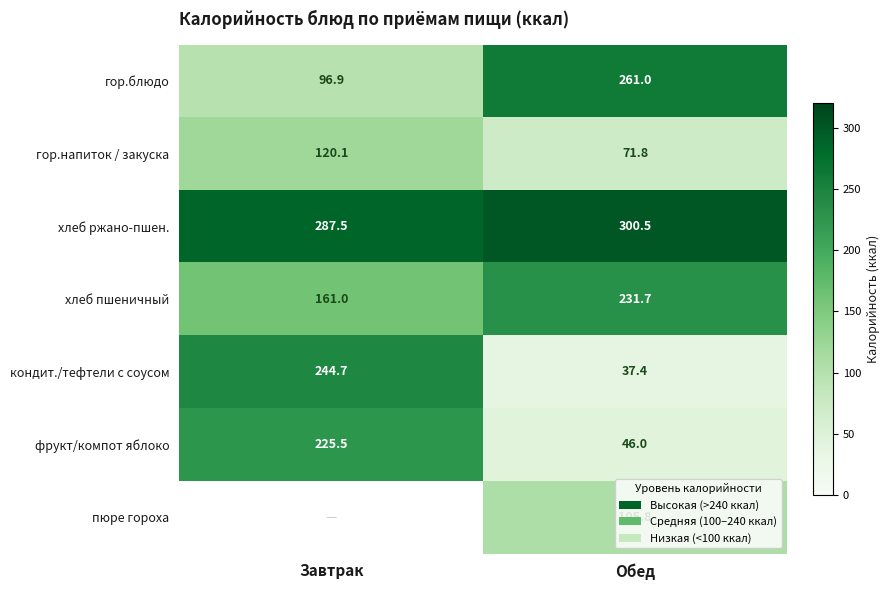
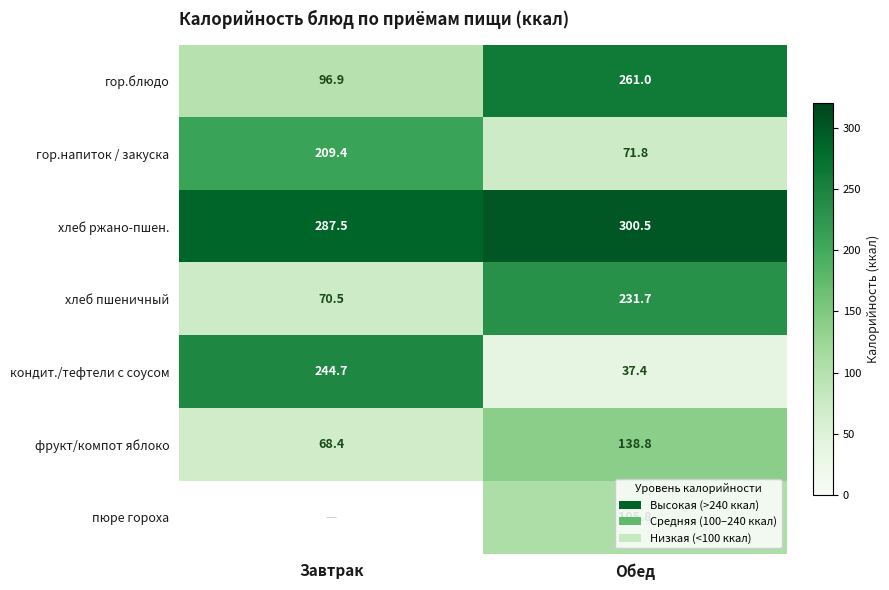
  {
    "гор.блюдо": {
      "Завтрак": 96.9,
      "Обед": 261.0
    },
    "гор.напиток / закуска": {
-     "Завтрак": 120.1,
+     "Завтрак": 209.4,
      "Обед": 71.8
    },
    "хлеб ржано-пшен.": {
      "Завтрак": 287.5,
      "Обед": 300.5
    },
    "хлеб пшеничный": {
-     "Завтрак": 161.0,
+     "Завтрак": 70.5,
      "Обед": 231.7
    },
    "кондит./тефтели с соусом": {
      "Завтрак": 244.7,
      "Обед": 37.4
    },
    "фрукт/компот яблоко": {
-     "Завтрак": 225.5,
-     "Обед": 46.0
+     "Завтрак": 68.4,
+     "Обед": 138.8
    }
  }
